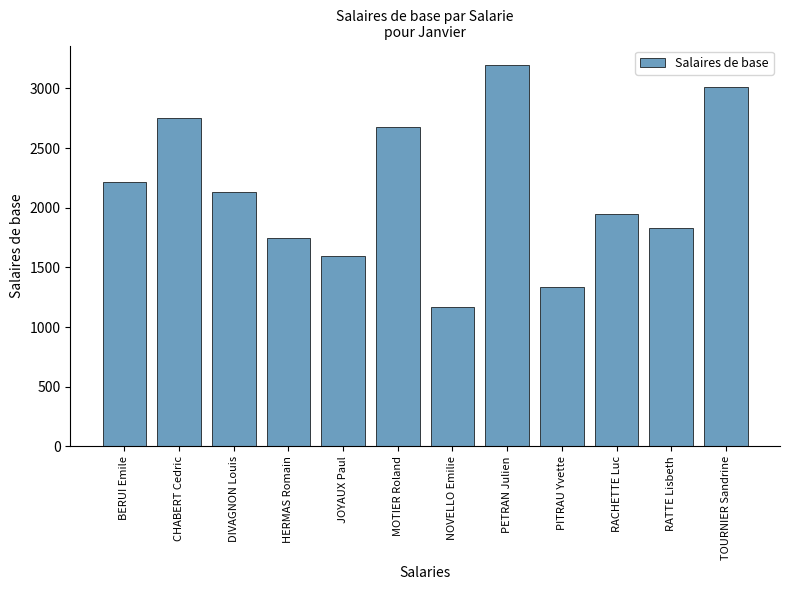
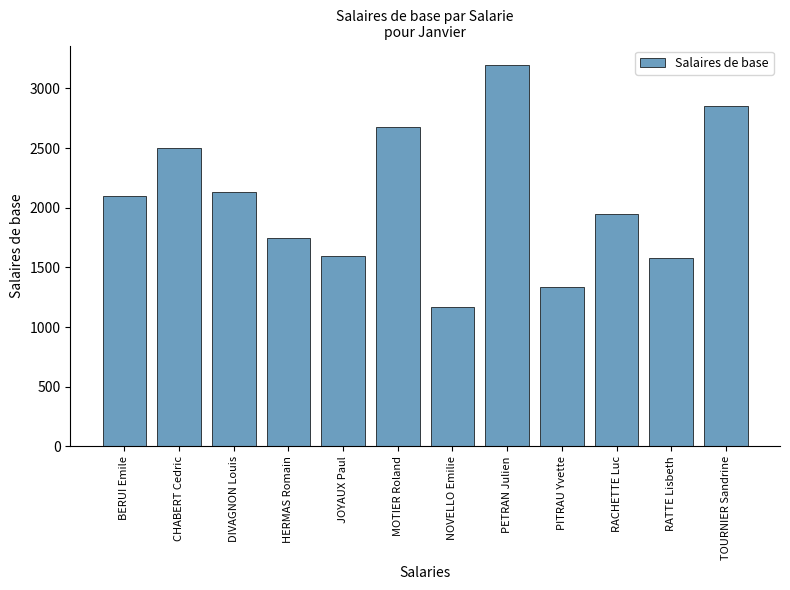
  {
-   "BERUI Emile": 2210,
-   "CHABERT Cedric": 2750,
+   "BERUI Emile": 2100,
+   "CHABERT Cedric": 2500,
    "DIVAGNON Louis": 2140,
    "HERMAS Romain": 1750,
    "JOYAUX Paul": 1600,
    "MOTIER Roland": 2670,
    "NOVELLO Emilie": 1170,
    "PETRAN Julien": 3200,
    "PITRAU Yvette": 1340,
    "RACHETTE Luc": 1950,
-   "RATTE Lisbeth": 1830,
-   "TOURNIER Sandrine": 3010
+   "RATTE Lisbeth": 1580,
+   "TOURNIER Sandrine": 2850
  }
